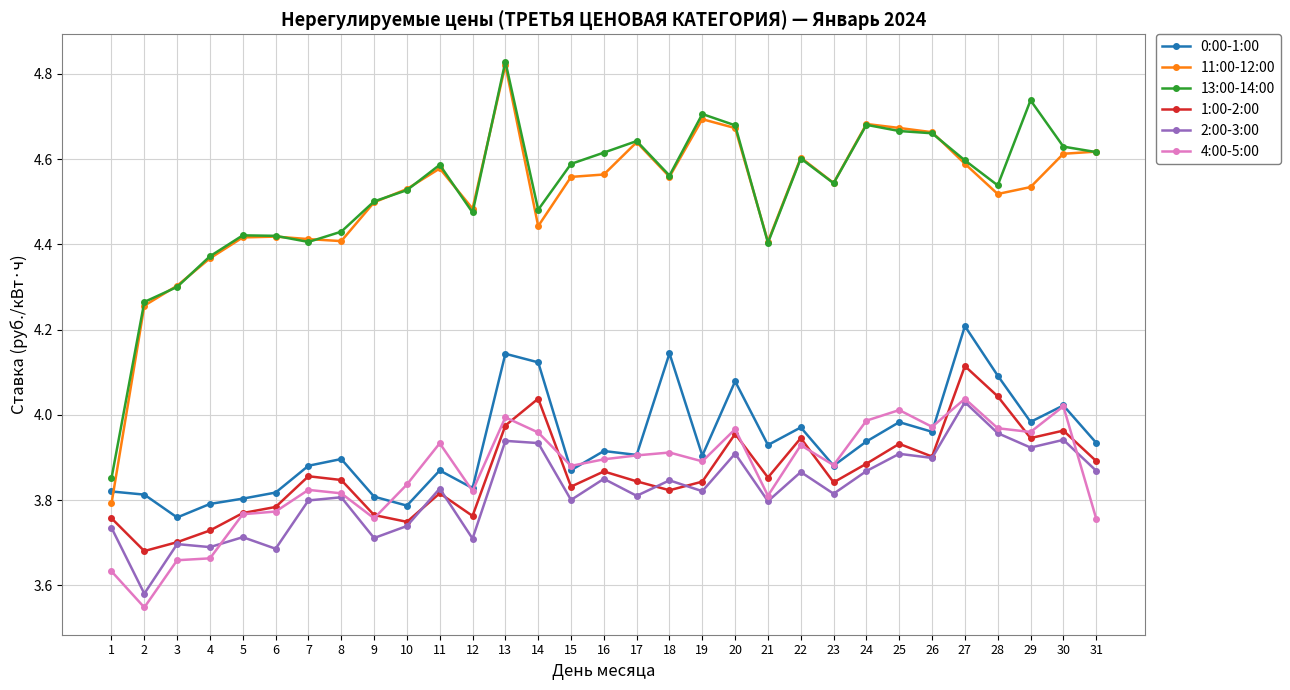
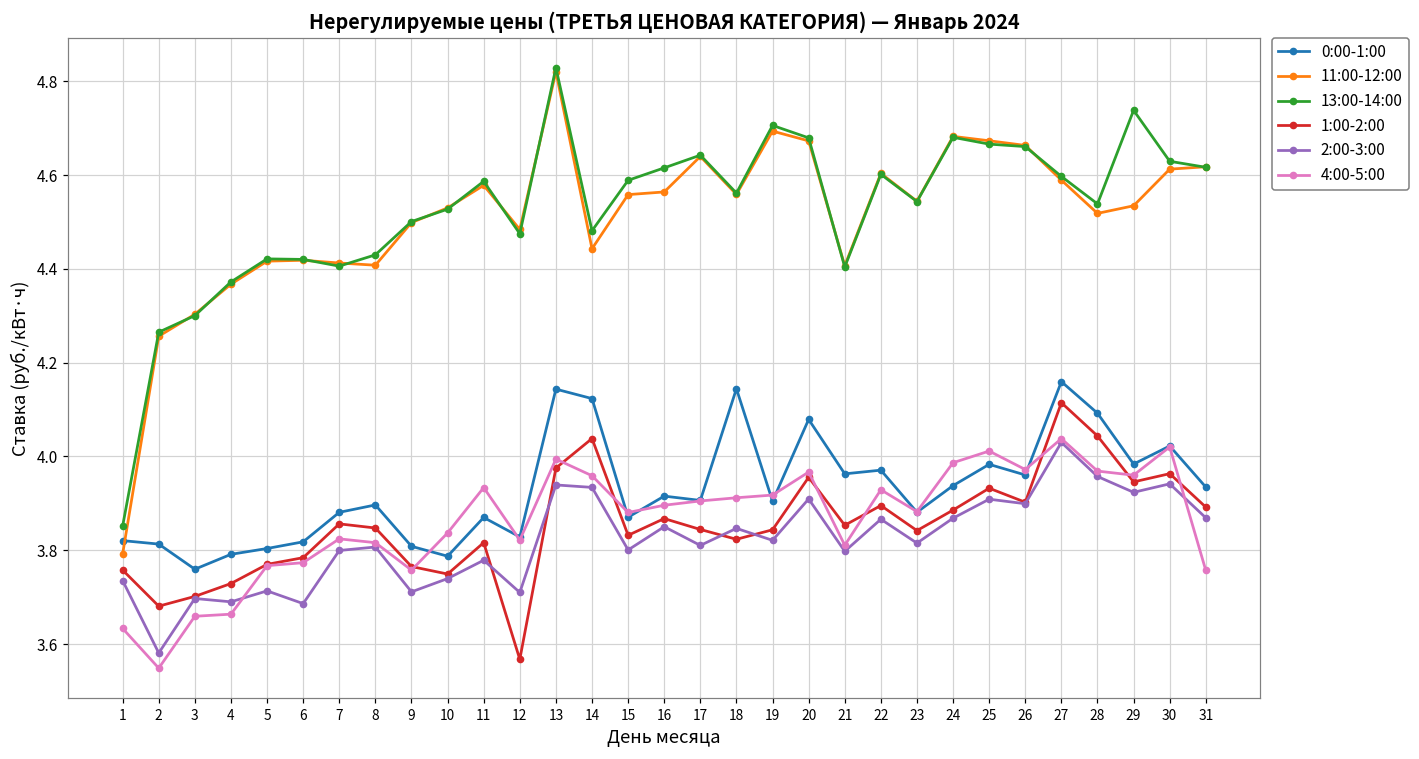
  {
    "0:00-1:00": {
      "1": 3.82,
      "2": 3.81,
      "3": 3.76,
      "4": 3.79,
      "5": 3.80,
      "6": 3.82,
      "7": 3.88,
      "8": 3.90,
      "9": 3.81,
      "10": 3.79,
      "11": 3.87,
      "12": 3.83,
      "13": 4.14,
      "14": 4.12,
      "15": 3.87,
      "16": 3.92,
      "18": 4.14,
      "19": 3.90,
      "20": 4.08,
-     "21": 3.93,
+     "21": 3.96,
      "22": 3.97,
      "24": 3.94,
      "25": 3.98,
      "26": 3.96,
-     "27": 4.21,
+     "27": 4.16,
      "28": 4.09,
      "29": 3.98,
      "31": 3.93
    },
    "11:00-12:00": {
      "1": 3.79,
      "2": 4.26,
      "7": 4.41,
      "8": 4.41,
      "11": 4.58,
      "12": 4.48,
      "13": 4.82,
      "14": 4.44,
      "15": 4.56,
      "16": 4.56,
      "19": 4.69,
      "20": 4.67,
      "25": 4.67,
      "27": 4.59,
      "28": 4.52,
      "29": 4.53,
      "30": 4.61
    },
    "13:00-14:00": {
      "1": 3.85,
      "2": 4.26,
      "7": 4.41,
      "8": 4.43,
      "11": 4.59,
      "12": 4.47,
      "13": 4.83,
      "14": 4.48,
      "15": 4.59,
      "16": 4.62,
      "19": 4.71,
      "20": 4.68,
      "25": 4.67,
      "27": 4.60,
      "28": 4.54,
      "29": 4.74,
      "30": 4.63
    },
    "1:00-2:00": {
      "1": 3.76,
      "2": 3.68,
      "4": 3.73,
      "6": 3.78,
      "7": 3.86,
      "8": 3.85,
      "9": 3.77,
      "10": 3.75,
      "11": 3.82,
-     "12": 3.76,
+     "12": 3.57,
      "13": 3.98,
      "14": 4.04,
      "15": 3.83,
      "16": 3.87,
      "17": 3.84,
      "18": 3.82,
      "19": 3.84,
      "20": 3.96,
      "21": 3.85,
-     "22": 3.95,
+     "22": 3.90,
      "23": 3.84,
      "24": 3.89,
      "25": 3.93,
      "27": 4.11,
      "28": 4.04,
      "29": 3.95,
      "30": 3.96,
      "31": 3.89
    },
    "2:00-3:00": {
      "1": 3.74,
      "2": 3.58,
      "4": 3.69,
      "5": 3.71,
      "6": 3.69,
      "7": 3.80,
      "8": 3.81,
      "9": 3.71,
      "10": 3.74,
-     "11": 3.83,
+     "11": 3.78,
      "12": 3.71,
      "13": 3.94,
      "14": 3.93,
      "15": 3.80,
      "16": 3.85,
      "17": 3.81,
      "18": 3.85,
      "19": 3.82,
      "20": 3.91,
      "21": 3.80,
      "22": 3.87,
      "23": 3.82,
      "24": 3.87,
      "25": 3.91,
      "27": 4.03,
      "28": 3.96,
      "29": 3.92,
      "30": 3.94,
      "31": 3.87
    },
    "4:00-5:00": {
      "1": 3.63,
      "2": 3.55,
      "3": 3.66,
      "4": 3.66,
      "6": 3.77,
      "7": 3.82,
      "8": 3.82,
      "9": 3.76,
      "10": 3.84,
      "11": 3.93,
      "12": 3.82,
      "13": 3.99,
      "14": 3.96,
      "15": 3.88,
      "16": 3.90,
      "18": 3.91,
-     "19": 3.89,
+     "19": 3.92,
      "20": 3.97,
      "21": 3.81,
      "22": 3.93,
      "24": 3.99,
      "25": 4.01,
      "26": 3.97,
      "27": 4.04,
      "28": 3.97,
      "29": 3.96,
      "31": 3.76
    }
  }
